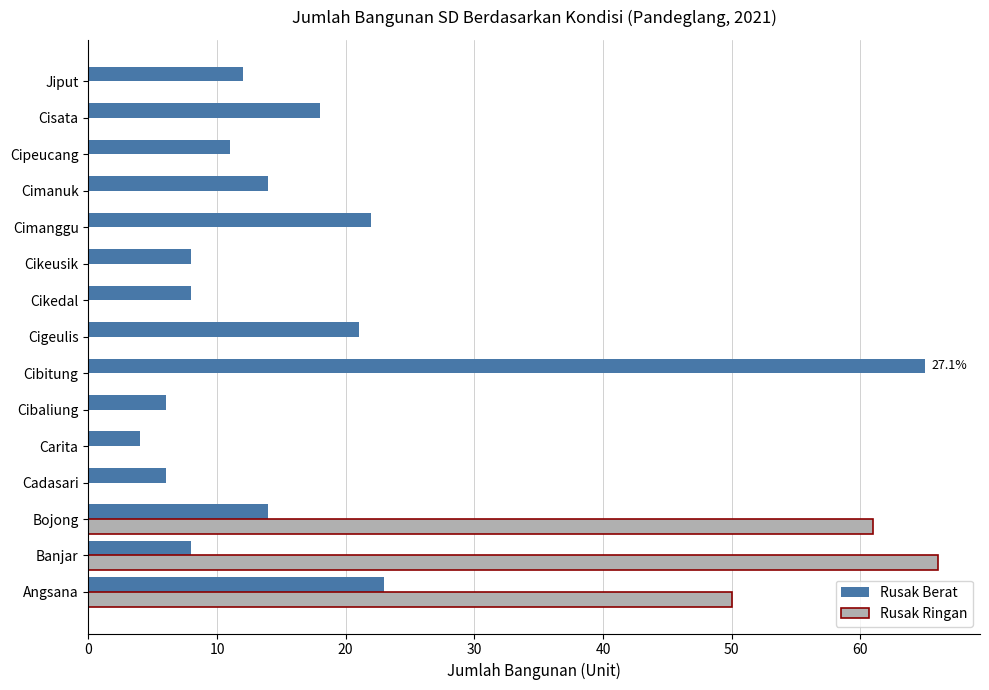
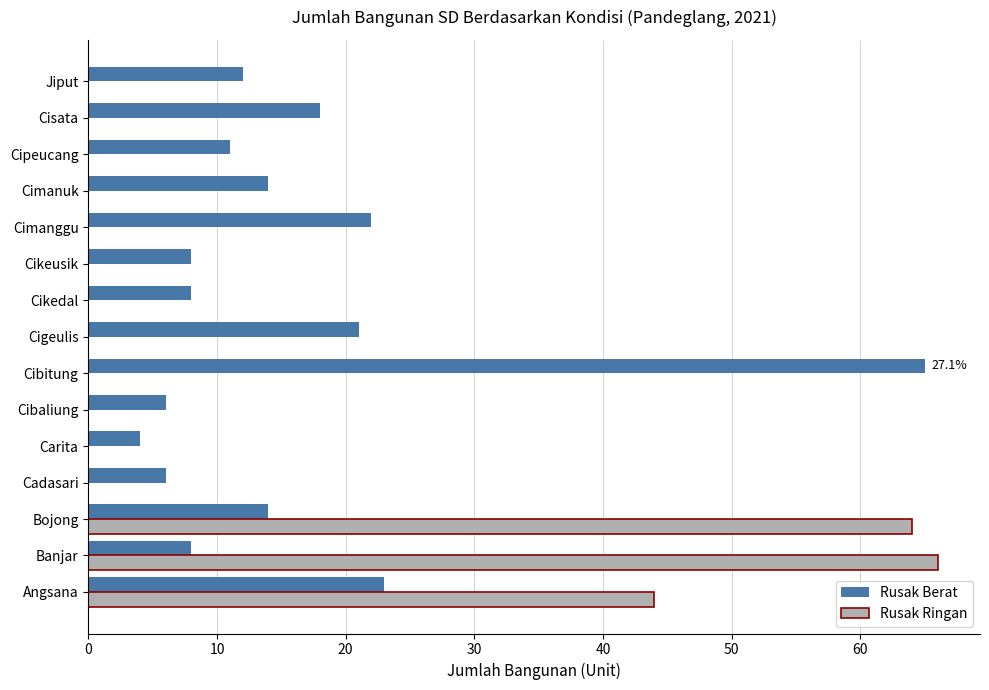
  {
    "Rusak Berat": {
      "Jiput": 12,
      "Cisata": 18,
      "Cipeucang": 11,
      "Cimanuk": 14,
      "Cimanggu": 22,
      "Cikeusik": 8,
      "Cikedal": 8,
      "Cigeulis": 21,
      "Cibaliung": 6,
      "Carita": 4,
      "Cadasari": 6,
      "Bojong": 14,
      "Banjar": 8,
      "Angsana": 23
    },
    "Rusak Ringan": {
      "Jiput": 0,
      "Cisata": 0,
      "Cipeucang": 0,
      "Cimanuk": 0,
      "Cimanggu": 0,
      "Cikeusik": 0,
      "Cikedal": 0,
      "Cigeulis": 0,
      "Cibitung": 0,
      "Cibaliung": 0,
      "Carita": 0,
      "Cadasari": 0,
-     "Bojong": 61,
+     "Bojong": 64,
      "Banjar": 66,
-     "Angsana": 50
+     "Angsana": 44
    }
  }
